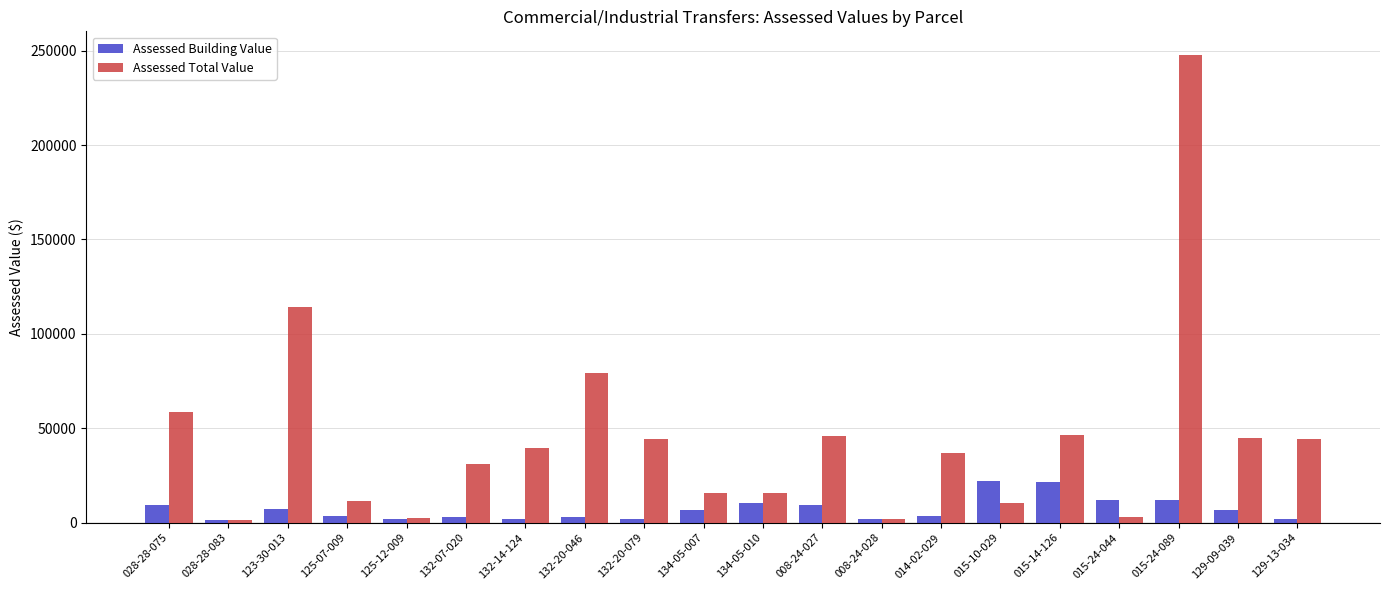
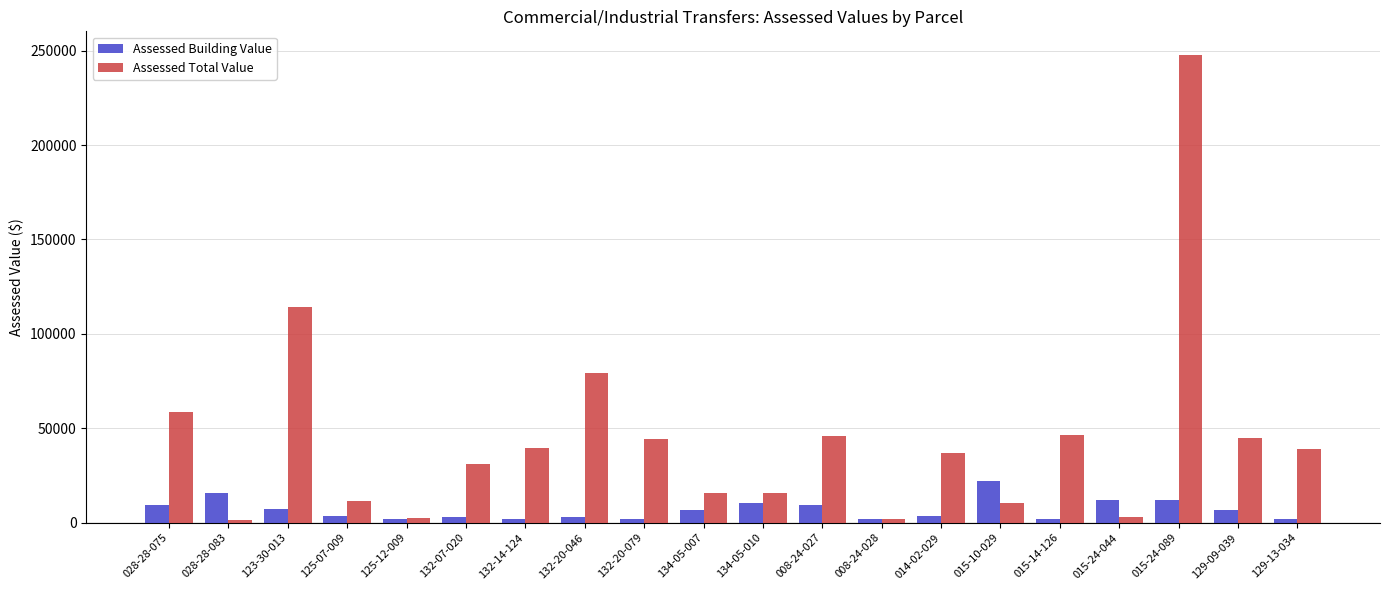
  {
    "Assessed Building Value": {
      "028-28-075": 9000,
-     "028-28-083": 1000,
+     "028-28-083": 16000,
      "123-30-013": 7000,
      "125-07-009": 4000,
      "125-12-009": 2000,
      "132-07-020": 3000,
      "132-14-124": 2000,
      "132-20-046": 3000,
      "132-20-079": 2000,
      "134-05-007": 7000,
      "134-05-010": 11000,
      "008-24-027": 9000,
      "008-24-028": 2000,
      "014-02-029": 4000,
      "015-10-029": 22000,
-     "015-14-126": 21000,
+     "015-14-126": 2000,
      "015-24-044": 12000,
      "015-24-089": 12000,
      "129-09-039": 7000,
      "129-13-034": 2000
    },
    "Assessed Total Value": {
      "028-28-075": 59000,
      "028-28-083": 1000,
      "123-30-013": 114000,
      "125-07-009": 11000,
      "125-12-009": 2000,
      "132-07-020": 31000,
      "132-14-124": 39000,
      "132-20-046": 79000,
      "132-20-079": 44000,
      "134-05-007": 16000,
      "134-05-010": 16000,
      "008-24-027": 46000,
      "008-24-028": 2000,
      "014-02-029": 37000,
      "015-10-029": 10000,
      "015-14-126": 47000,
      "015-24-044": 3000,
      "015-24-089": 248000,
      "129-09-039": 45000,
-     "129-13-034": 44000
+     "129-13-034": 39000
    }
  }
